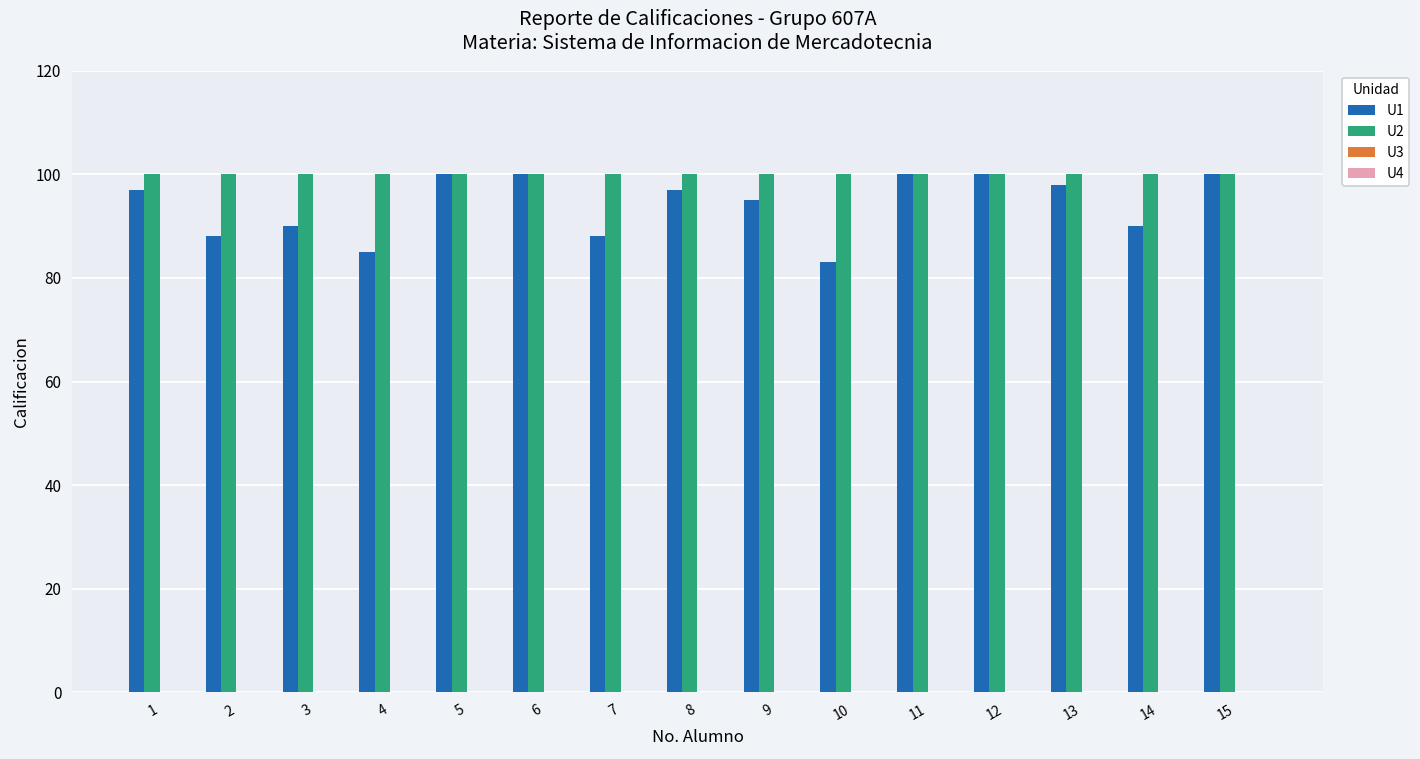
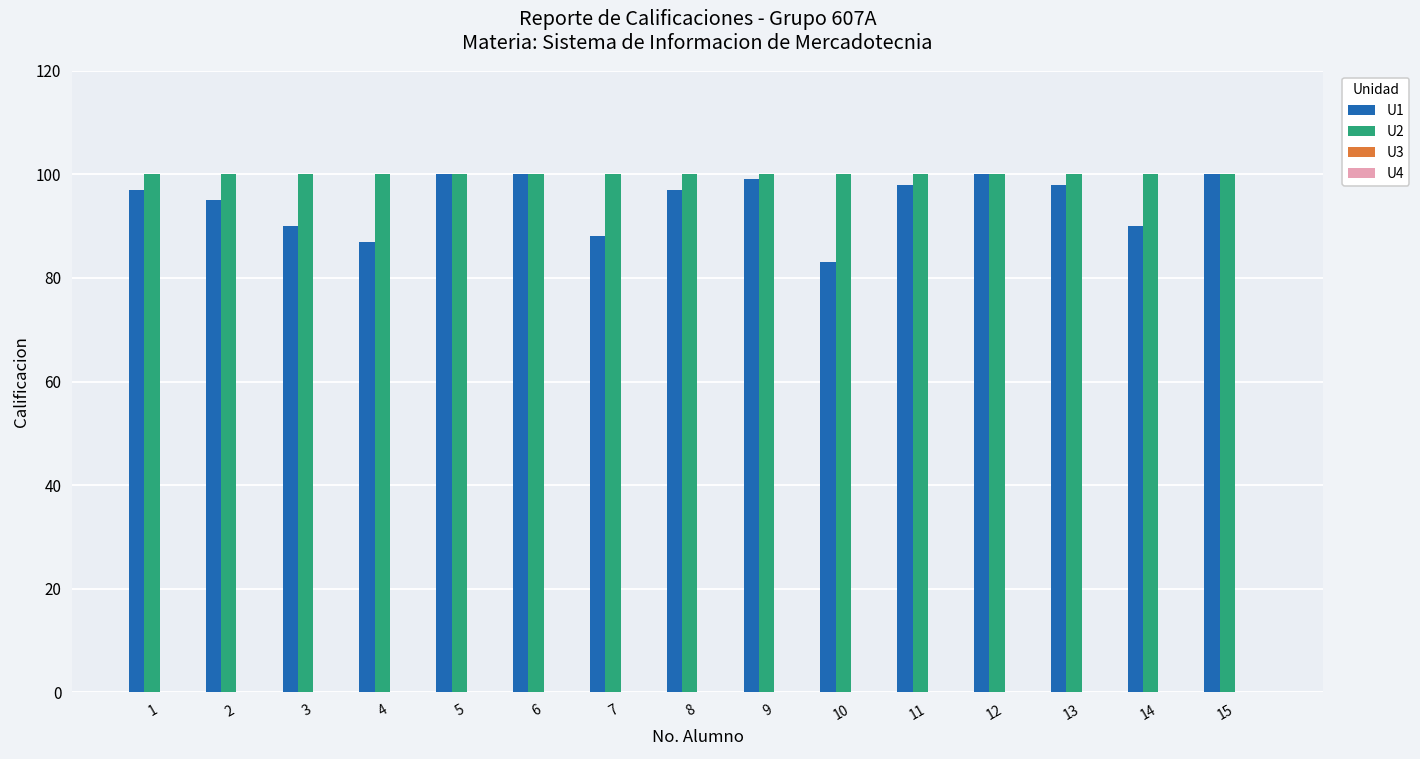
  {
    "U1": {
      "1": 97,
-     "2": 88,
+     "2": 95,
      "3": 90,
-     "4": 85,
+     "4": 87,
      "5": 100,
      "6": 100,
      "7": 88,
      "8": 97,
-     "9": 95,
+     "9": 99,
      "10": 83,
-     "11": 100,
+     "11": 98,
      "12": 100,
      "13": 98,
      "14": 90,
      "15": 100
    },
    "U2": {
      "1": 100,
      "2": 100,
      "3": 100,
      "4": 100,
      "5": 100,
      "6": 100,
      "7": 100,
      "8": 100,
      "9": 100,
      "10": 100,
      "11": 100,
      "12": 100,
      "13": 100,
      "14": 100,
      "15": 100
    },
    "U3": {
      "1": 0,
      "2": 0,
      "3": 0,
      "4": 0,
      "5": 0,
      "6": 0,
      "7": 0,
      "8": 0,
      "9": 0,
      "10": 0,
      "11": 0,
      "12": 0,
      "13": 0,
      "14": 0,
      "15": 0
    },
    "U4": {
      "1": 0,
      "2": 0,
      "3": 0,
      "4": 0,
      "5": 0,
      "6": 0,
      "7": 0,
      "8": 0,
      "9": 0,
      "10": 0,
      "11": 0,
      "12": 0,
      "13": 0,
      "14": 0,
      "15": 0
    }
  }
